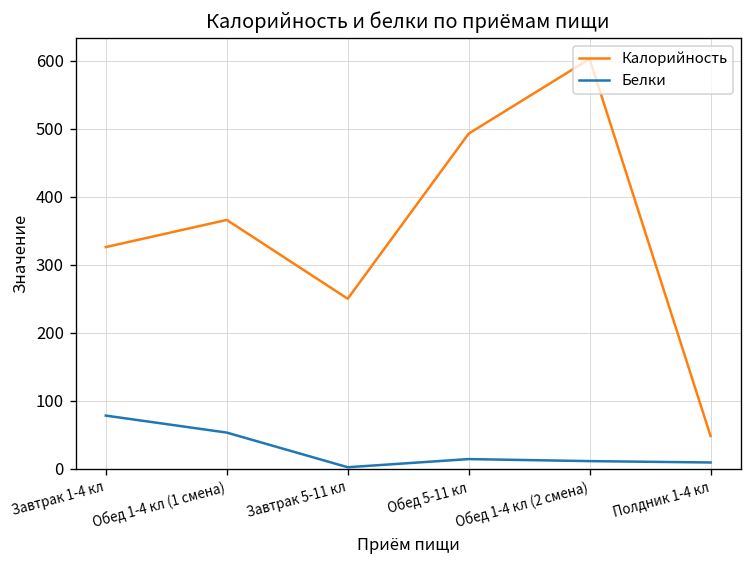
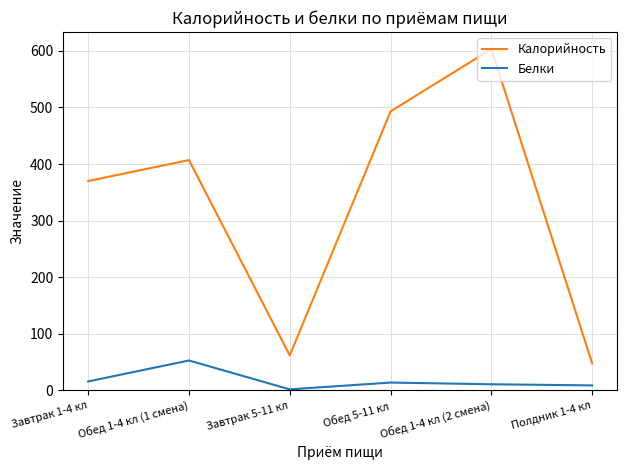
  {
    "Калорийность": {
-     "Завтрак 1-4 кл": 330,
-     "Обед 1-4 кл (1 смена)": 370,
-     "Завтрак 5-11 кл": 250,
+     "Завтрак 1-4 кл": 370,
+     "Обед 1-4 кл (1 смена)": 410,
+     "Завтрак 5-11 кл": 60,
      "Обед 5-11 кл": 490,
      "Полдник 1-4 кл": 50
    },
    "Белки": {
-     "Завтрак 1-4 кл": 80,
+     "Завтрак 1-4 кл": 20,
      "Обед 1-4 кл (1 смена)": 50,
      "Завтрак 5-11 кл": 0,
      "Обед 5-11 кл": 10,
      "Обед 1-4 кл (2 смена)": 10,
      "Полдник 1-4 кл": 10
    }
  }
